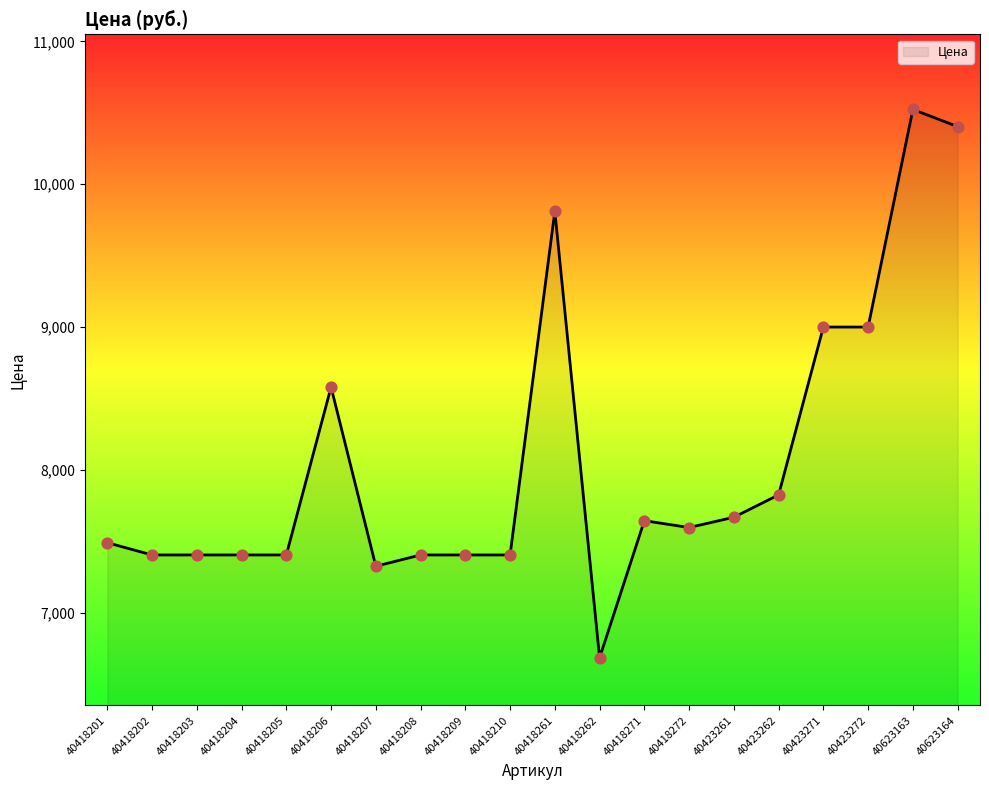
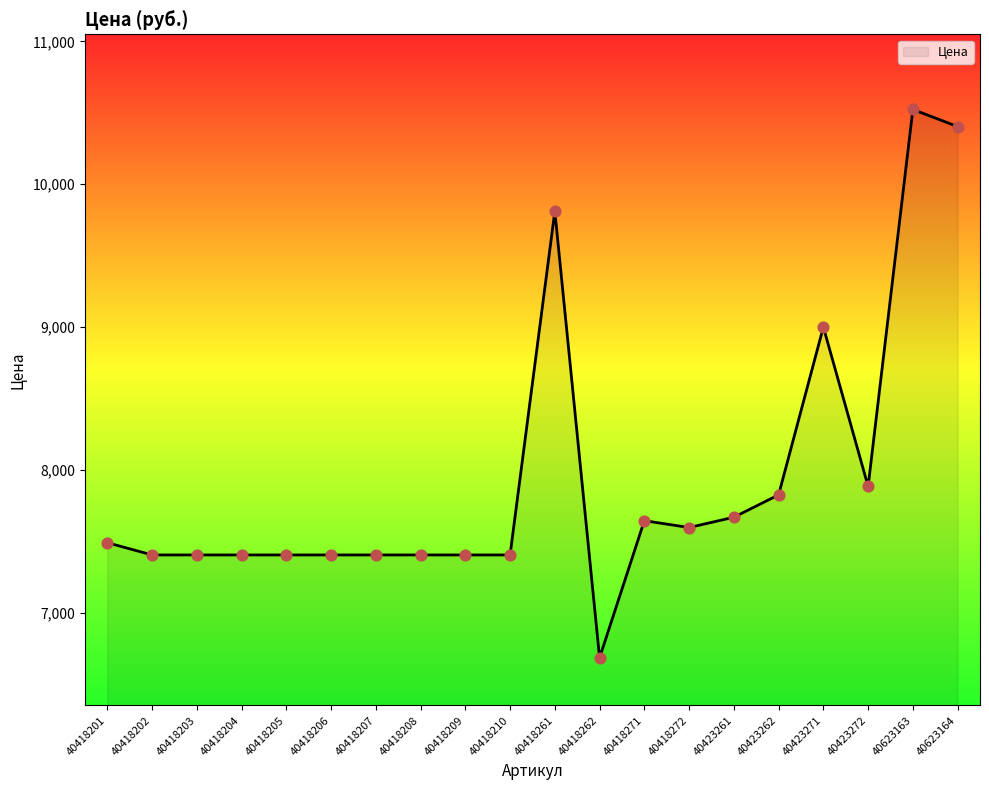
  {
    "40418201": "7,490",
    "40418202": "7,400",
    "40418203": "7,400",
    "40418204": "7,400",
    "40418205": "7,400",
-   "40418206": "8,580",
-   "40418207": "7,320",
+   "40418206": "7,400",
+   "40418207": "7,400",
    "40418208": "7,400",
    "40418209": "7,400",
    "40418210": "7,400",
    "40418261": "9,810",
    "40418262": "6,680",
    "40418271": "7,640",
    "40418272": "7,600",
    "40423261": "7,670",
    "40423262": "7,820",
    "40423271": "9,000",
-   "40423272": "9,000",
+   "40423272": "7,880",
    "40623163": "10,520",
    "40623164": "10,400"
  }
